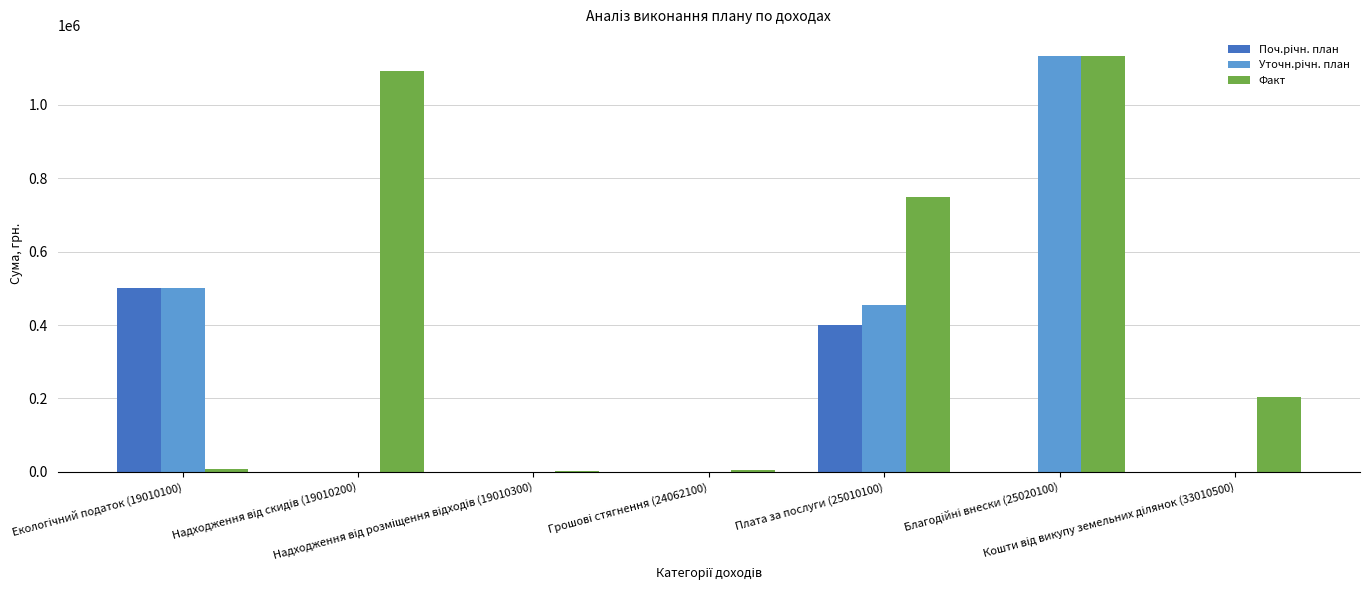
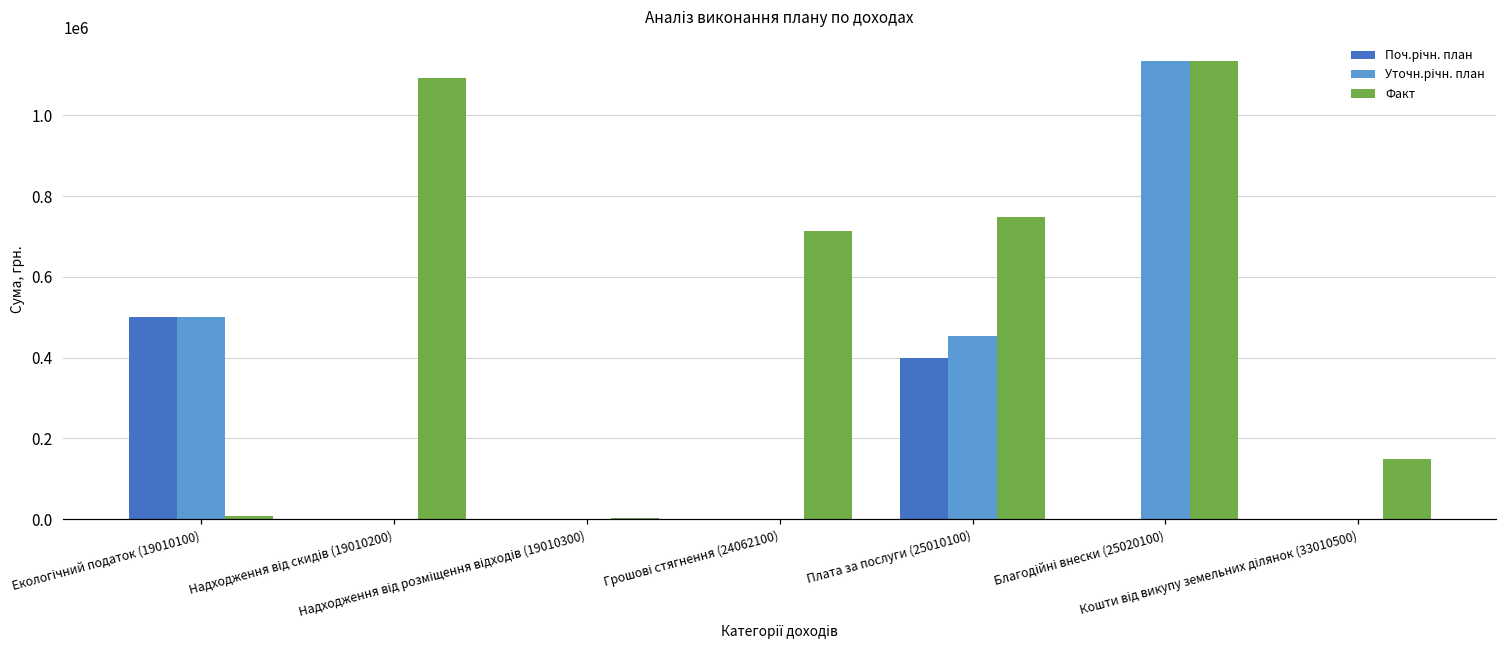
  {
    "Факт": {
      "Надходження від скидів (19010200)": 1090000,
-     "Грошові стягнення (24062100)": 0,
+     "Грошові стягнення (24062100)": 710000,
      "Плата за послуги (25010100)": 750000,
      "Благодійні внески (25020100)": 1130000,
-     "Кошти від викупу земельних ділянок (33010500)": 200000
+     "Кошти від викупу земельних ділянок (33010500)": 150000
    }
  }
